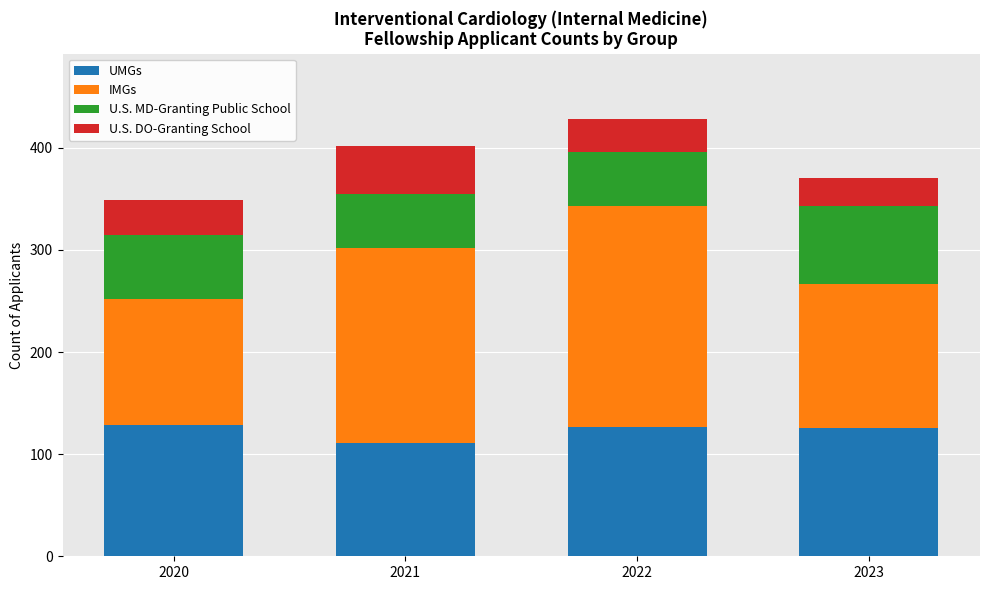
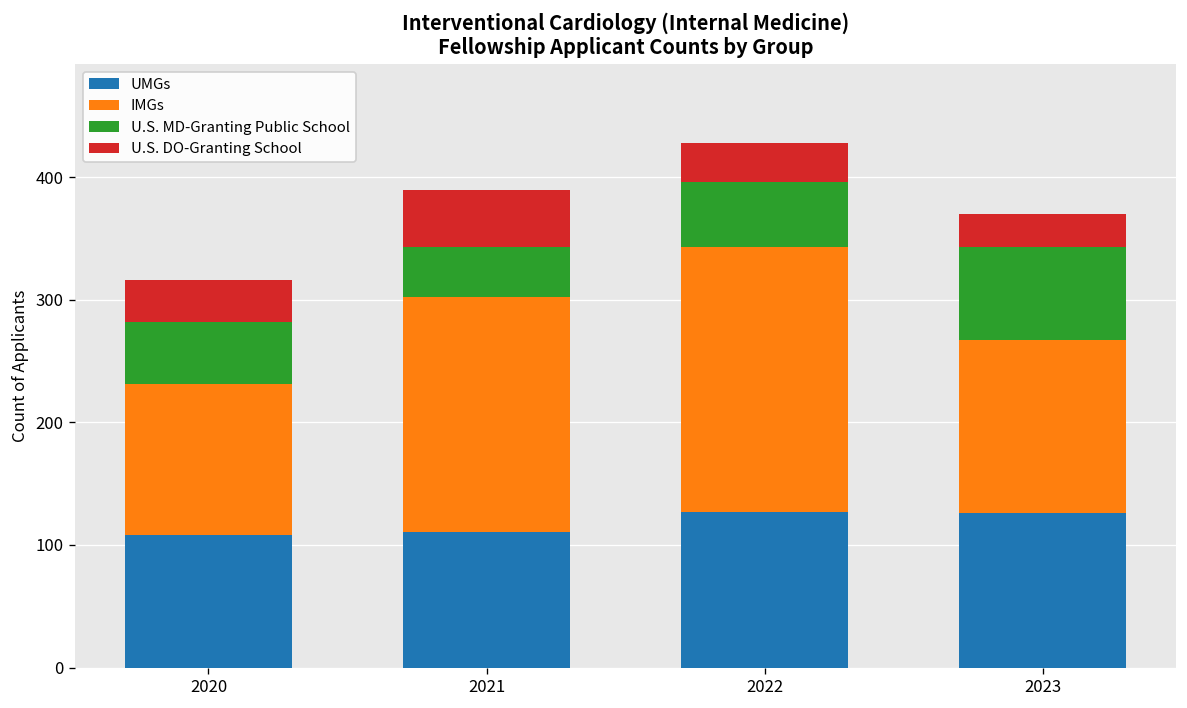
  {
    "UMGs": {
-     "2020": 129,
+     "2020": 108,
      "2021": 111,
      "2022": 127,
      "2023": 126
    },
    "IMGs": {
      "2020": 123,
      "2021": 191,
      "2022": 216,
      "2023": 141
    },
    "U.S. MD-Granting Public School": {
-     "2020": 63,
-     "2021": 53,
+     "2020": 51,
+     "2021": 41,
      "2022": 53,
      "2023": 76
    },
    "U.S. DO-Granting School": {
      "2020": 34,
      "2021": 47,
      "2022": 32,
      "2023": 27
    }
  }
